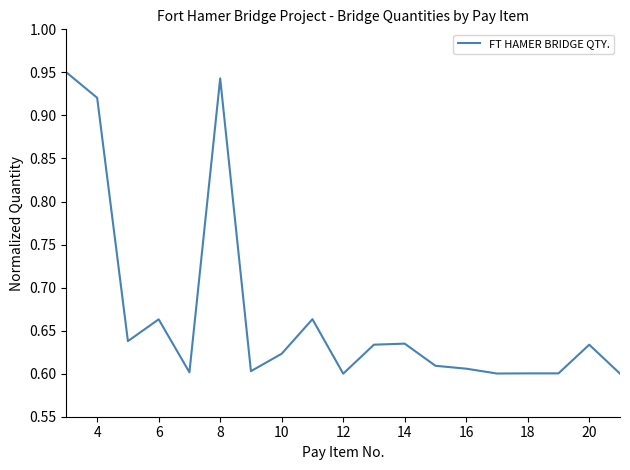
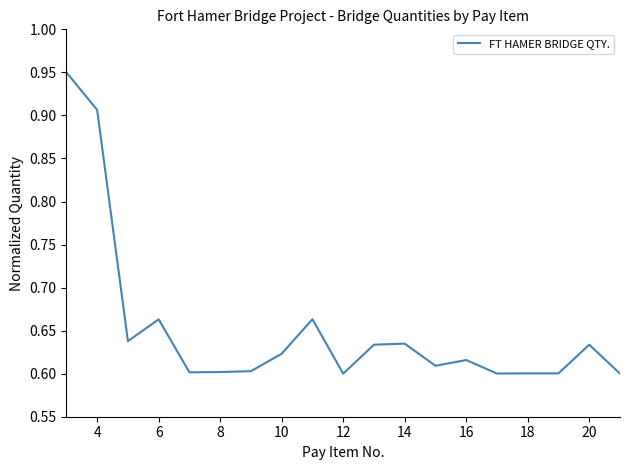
  {
-   "4": 0.92,
+   "4": 0.91,
    "6": 0.66,
-   "8": 0.94,
+   "8": 0.60,
    "10": 0.62,
    "12": 0.60,
    "14": 0.63,
-   "16": 0.61,
+   "16": 0.62,
    "18": 0.60,
    "20": 0.63
  }
